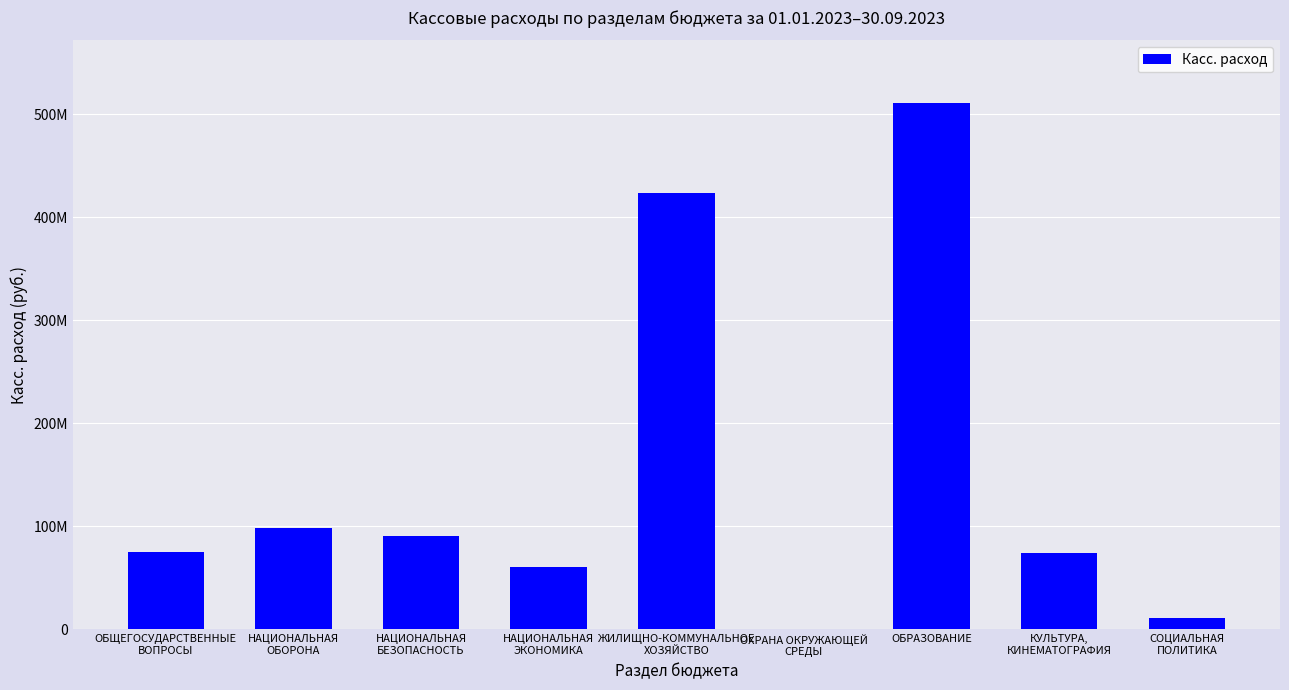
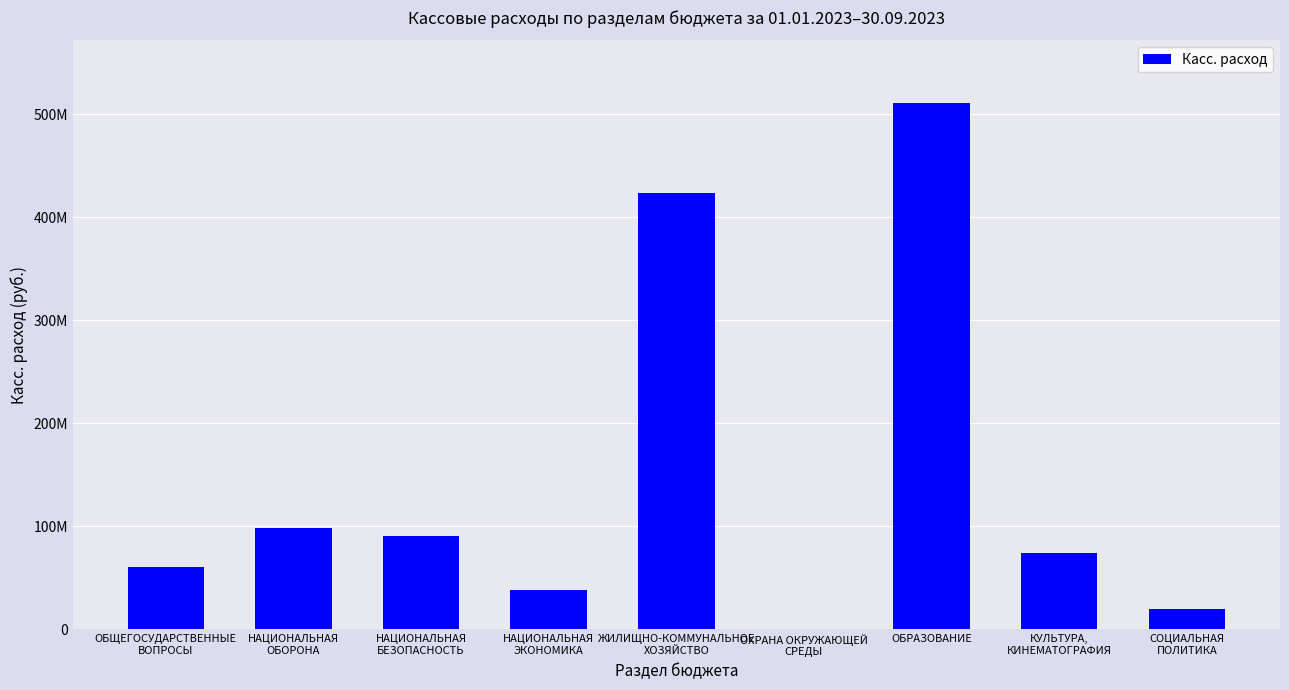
  {
-   "ОБЩЕГОСУДАРСТВЕННЫЕ ВОПРОСЫ": 75000000,
+   "ОБЩЕГОСУДАРСТВЕННЫЕ ВОПРОСЫ": 61000000,
    "НАЦИОНАЛЬНАЯ ОБОРОНА": 98000000,
    "НАЦИОНАЛЬНАЯ БЕЗОПАСНОСТЬ": 91000000,
-   "НАЦИОНАЛЬНАЯ ЭКОНОМИКА": 61000000,
+   "НАЦИОНАЛЬНАЯ ЭКОНОМИКА": 38000000,
    "ЖИЛИЩНО-КОММУНАЛЬНОЕ ХОЗЯЙСТВО": 423000000,
    "ОХРАНА ОКРУЖАЮЩЕЙ СРЕДЫ": 0,
    "ОБРАЗОВАНИЕ": 510000000,
    "КУЛЬТУРА, КИНЕМАТОГРАФИЯ": 74000000,
-   "СОЦИАЛЬНАЯ ПОЛИТИКА": 11000000
+   "СОЦИАЛЬНАЯ ПОЛИТИКА": 19000000
  }
